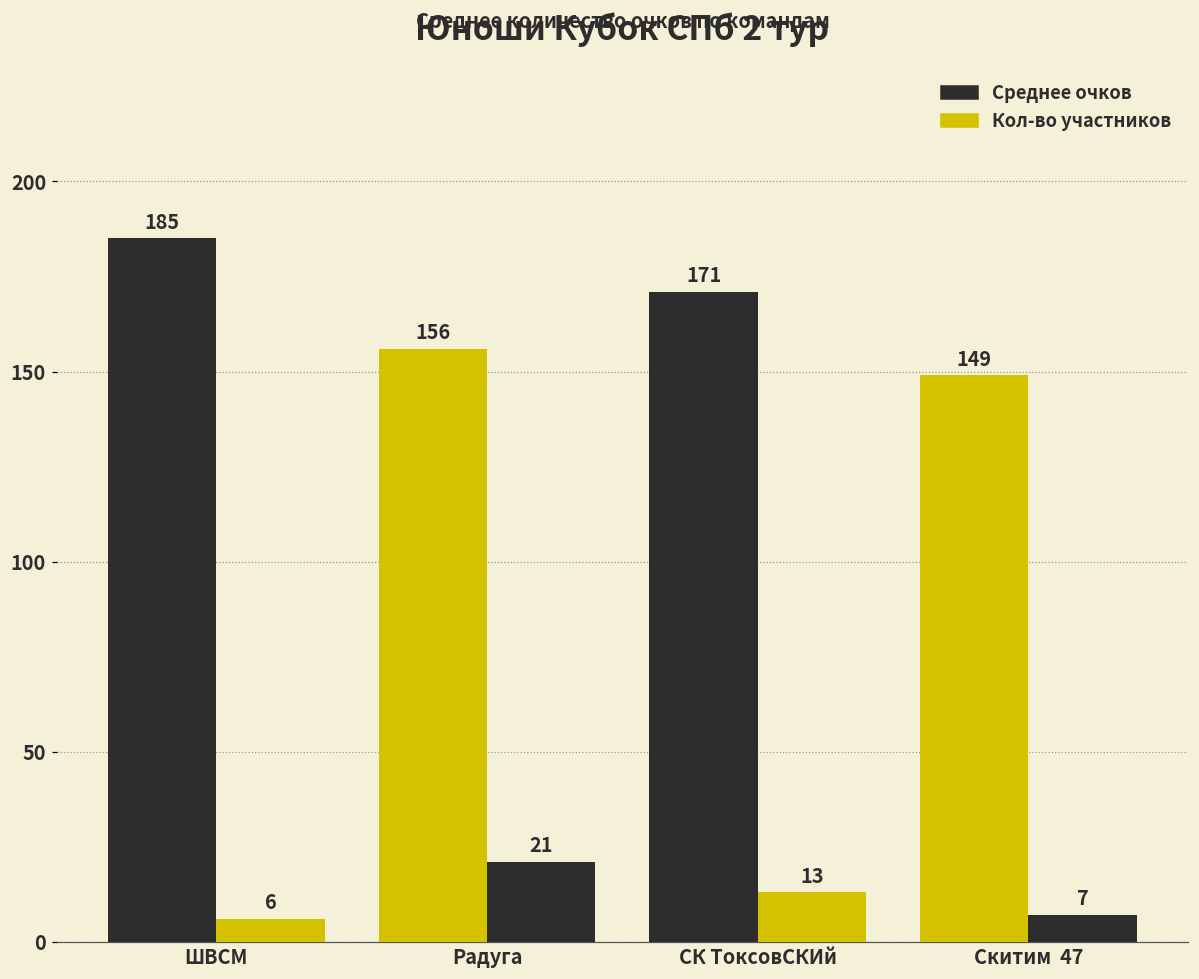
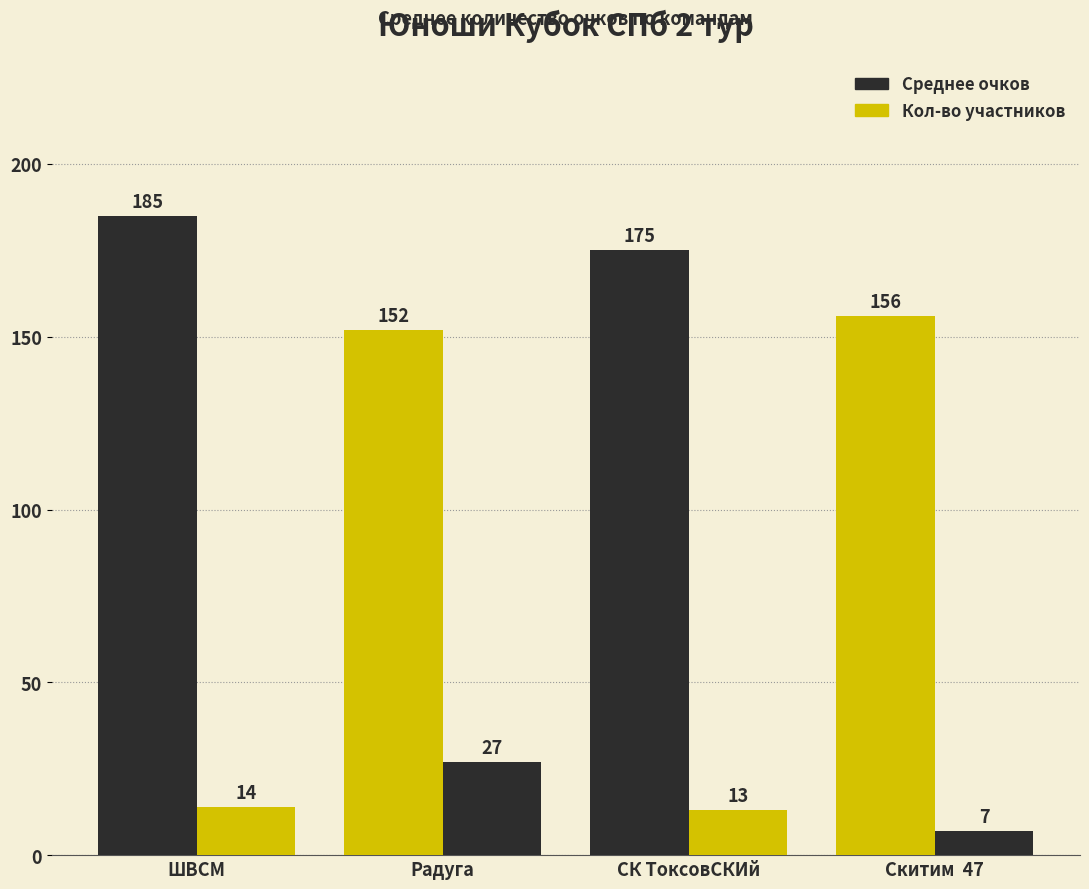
  {
    "Среднее очков": {
      "ШВСМ": 185,
-     "Радуга": 156,
-     "СК ТоксовСКИй": 171,
-     "Скитим 47": 149
+     "Радуга": 152,
+     "СК ТоксовСКИй": 175,
+     "Скитим 47": 156
    },
    "Кол-во участников": {
-     "ШВСМ": 6,
-     "Радуга": 21,
+     "ШВСМ": 14,
+     "Радуга": 27,
      "СК ТоксовСКИй": 13,
      "Скитим 47": 7
    }
  }
